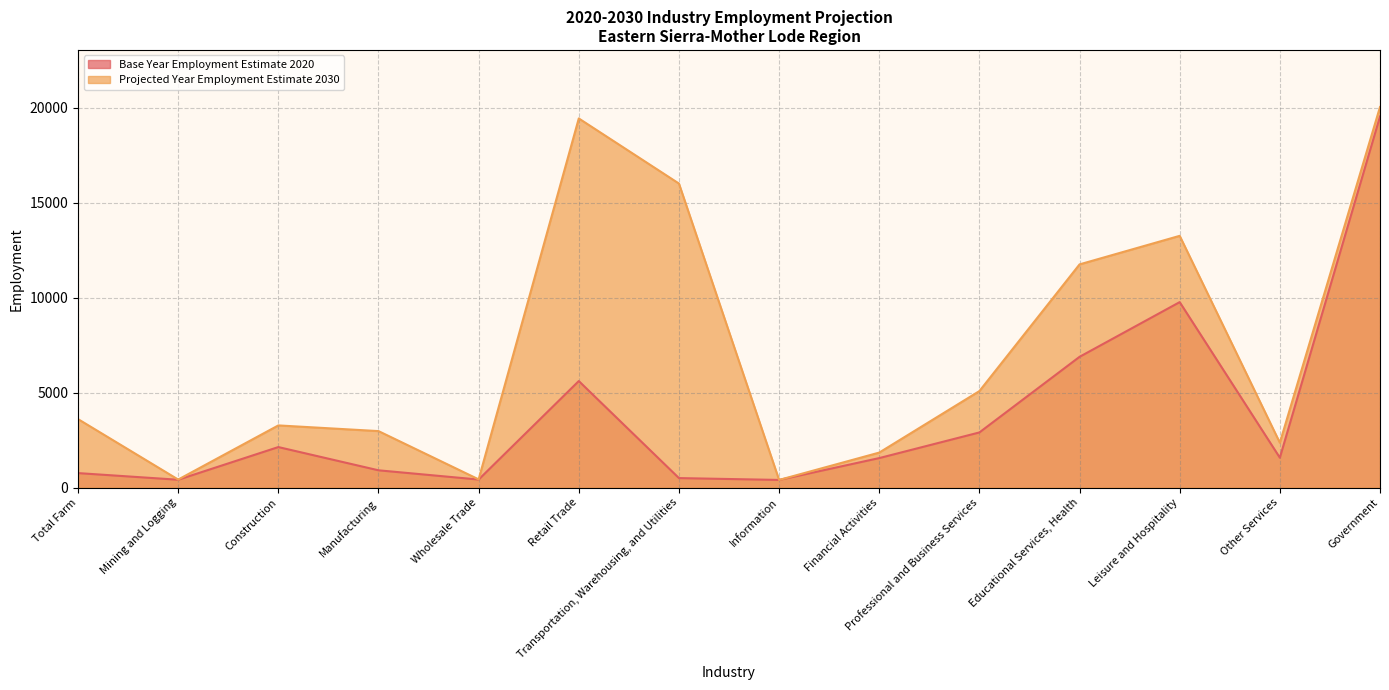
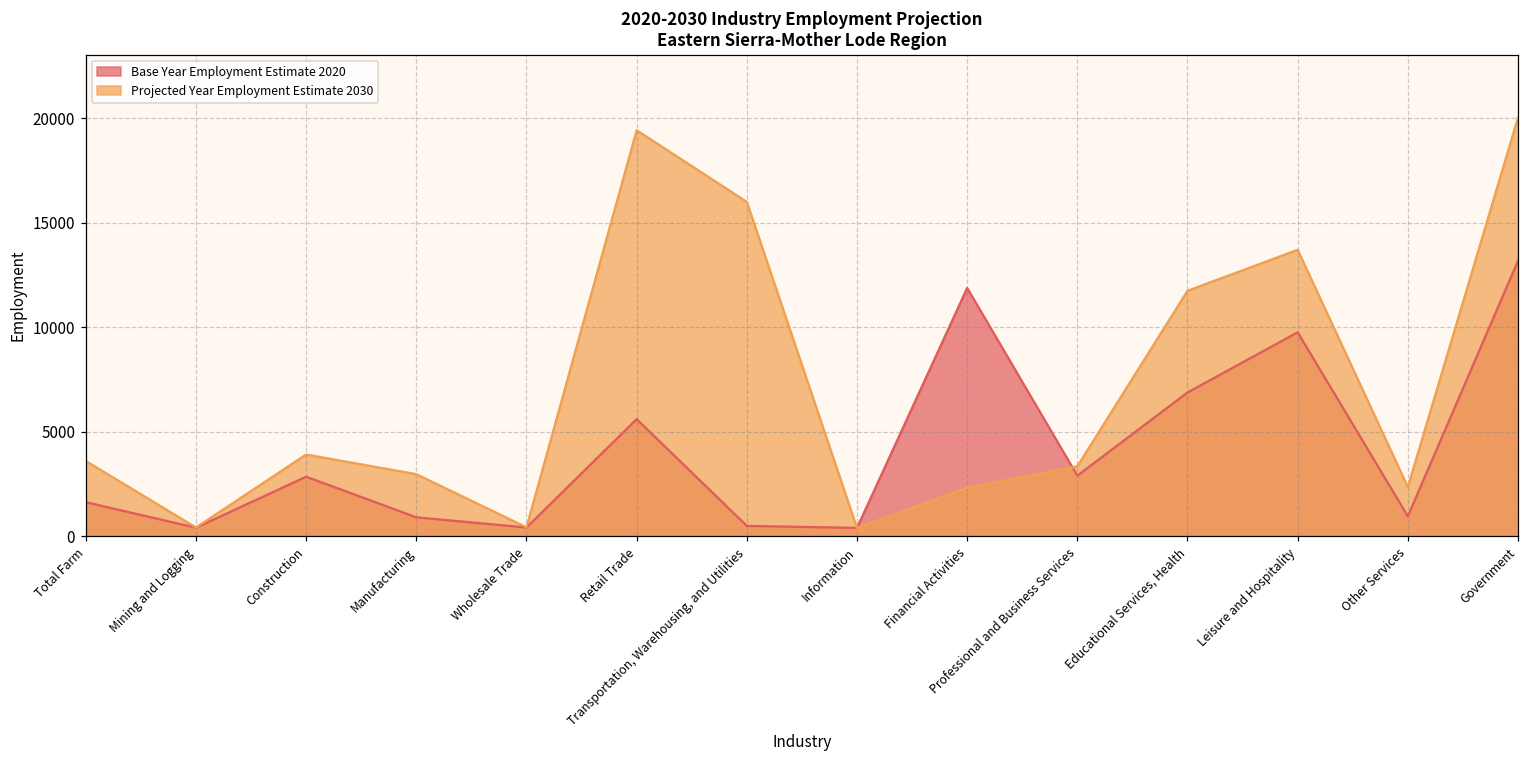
  {
    "Base Year Employment Estimate 2020": {
-     "Total Farm": 800,
-     "Construction": 2100,
+     "Total Farm": 1600,
+     "Construction": 2900,
      "Manufacturing": 900,
      "Retail Trade": 5600,
      "Transportation, Warehousing, and Utilities": 500,
-     "Financial Activities": 1600,
+     "Financial Activities": 11900,
      "Professional and Business Services": 2900,
      "Educational Services, Health": 6900,
      "Leisure and Hospitality": 9800,
-     "Other Services": 1600,
-     "Government": 19500
+     "Other Services": 1000,
+     "Government": 13200
    },
    "Projected Year Employment Estimate 2030": {
      "Total Farm": 3600,
-     "Construction": 3300,
+     "Construction": 3900,
      "Manufacturing": 3000,
      "Retail Trade": 19400,
      "Transportation, Warehousing, and Utilities": 16000,
-     "Financial Activities": 1800,
-     "Professional and Business Services": 5100,
+     "Financial Activities": 2300,
+     "Professional and Business Services": 3400,
      "Educational Services, Health": 11700,
-     "Leisure and Hospitality": 13200,
+     "Leisure and Hospitality": 13700,
      "Other Services": 2400,
      "Government": 20000
    }
  }
